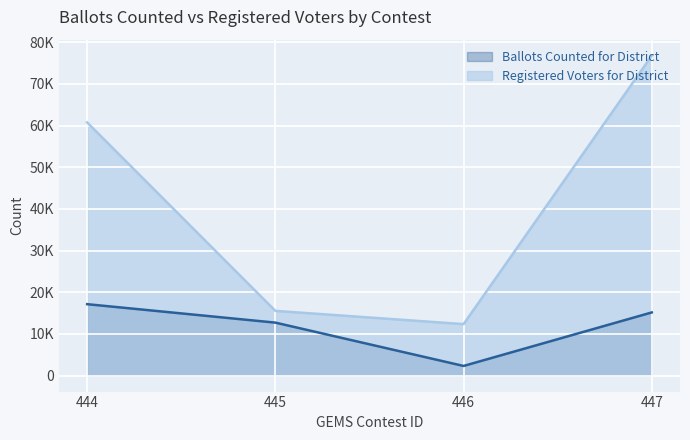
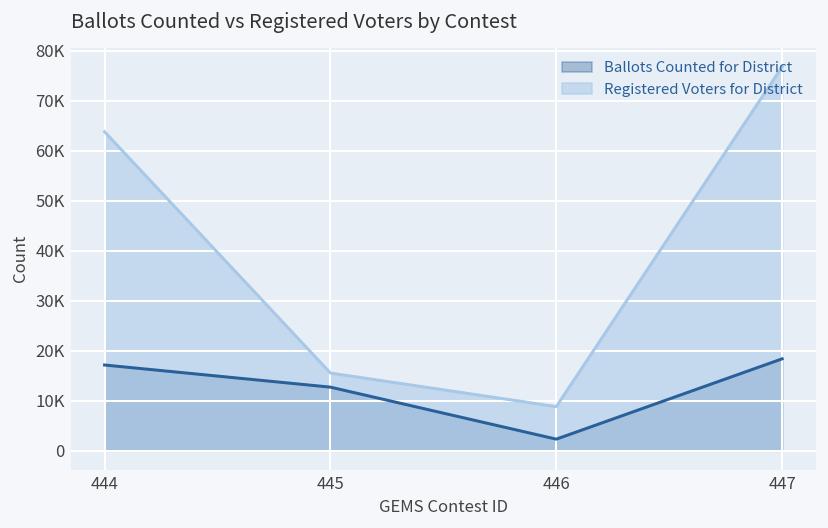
  {
    "Ballots Counted for District": {
      "444": 17000,
      "445": 13000,
      "446": 2000,
-     "447": 15000
+     "447": 18000
    },
    "Registered Voters for District": {
-     "444": 61000,
+     "444": 64000,
      "445": 16000,
-     "446": 12000,
+     "446": 9000,
      "447": 77000
    }
  }
